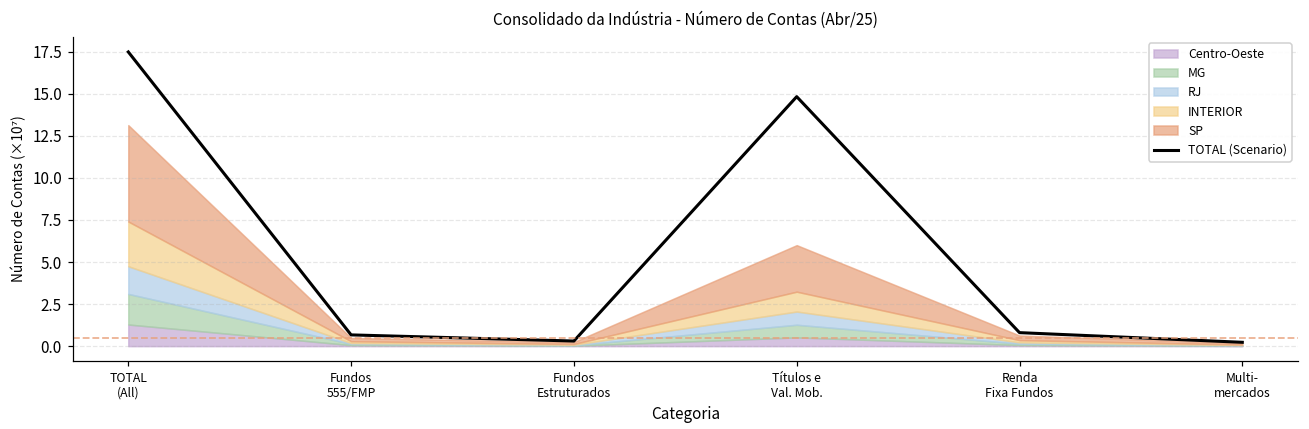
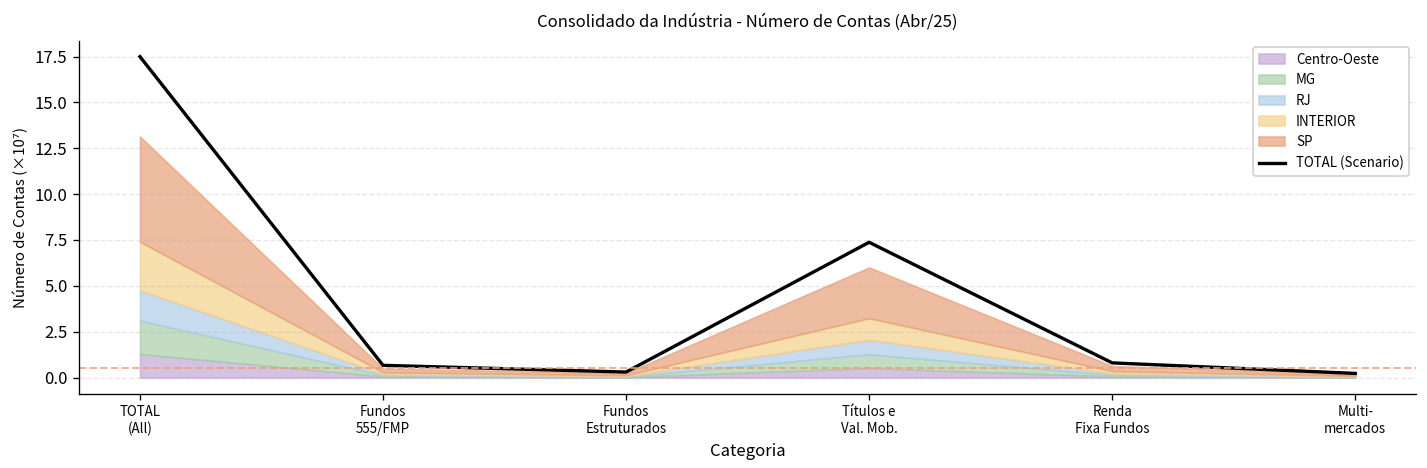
  {
    "TOTAL (Scenario)": {
      "TOTAL (All)": 17.5,
      "Fundos 555/FMP": 0.7,
-     "Títulos e Val. Mob.": 14.8,
+     "Títulos e Val. Mob.": 7.4,
      "Renda Fixa Fundos": 0.8
    },
    "MG": {
      "TOTAL (All)": 1.8,
      "Títulos e Val. Mob.": 0.8
    }
  }
